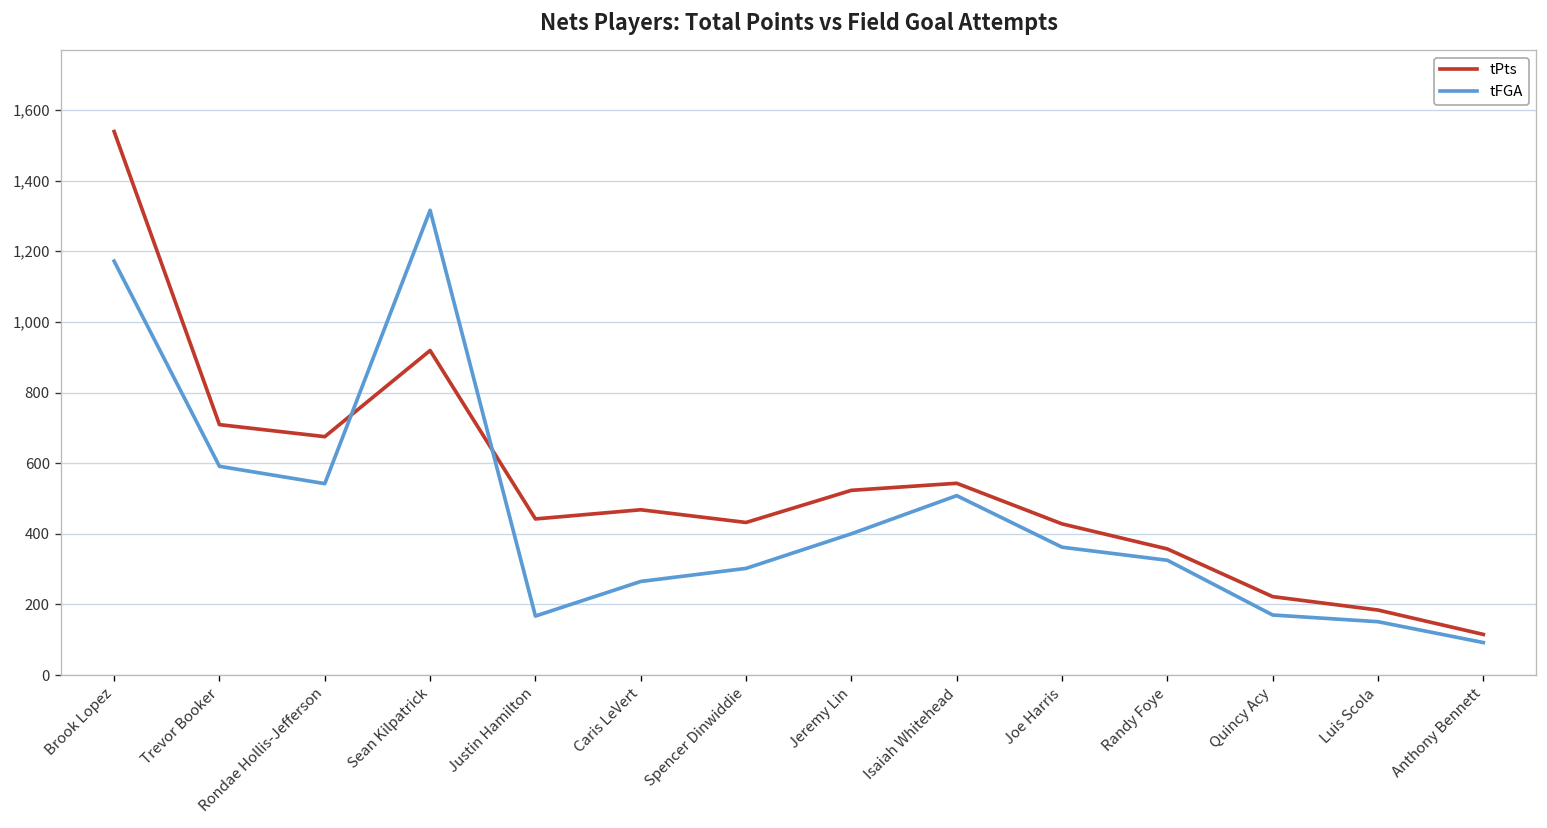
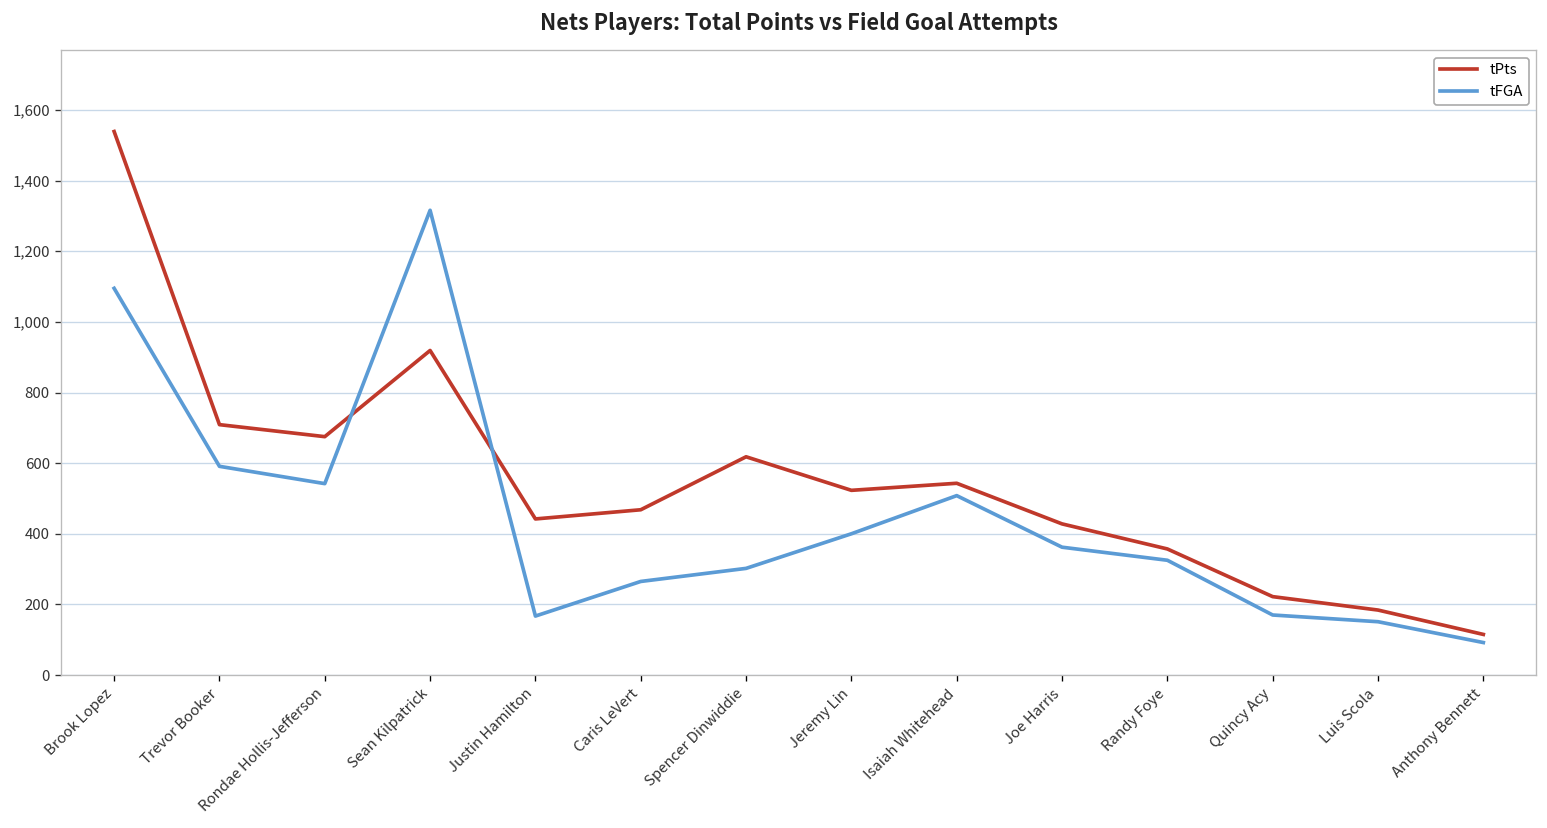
  {
    "tPts": {
      "Brook Lopez": "1,540",
      "Trevor Booker": "710",
      "Rondae Hollis-Jefferson": "680",
      "Sean Kilpatrick": "920",
      "Justin Hamilton": "440",
      "Caris LeVert": "470",
-     "Spencer Dinwiddie": "430",
+     "Spencer Dinwiddie": "620",
      "Jeremy Lin": "520",
      "Isaiah Whitehead": "540",
      "Joe Harris": "430",
      "Randy Foye": "360",
      "Quincy Acy": "220",
      "Luis Scola": "180",
      "Anthony Bennett": "120"
    },
    "tFGA": {
-     "Brook Lopez": "1,170",
+     "Brook Lopez": "1,100",
      "Trevor Booker": "590",
      "Rondae Hollis-Jefferson": "540",
      "Sean Kilpatrick": "1,320",
      "Justin Hamilton": "170",
      "Caris LeVert": "270",
      "Spencer Dinwiddie": "300",
      "Jeremy Lin": "400",
      "Isaiah Whitehead": "510",
      "Joe Harris": "360",
      "Randy Foye": "330",
      "Quincy Acy": "170",
      "Luis Scola": "150",
      "Anthony Bennett": "90"
    }
  }
